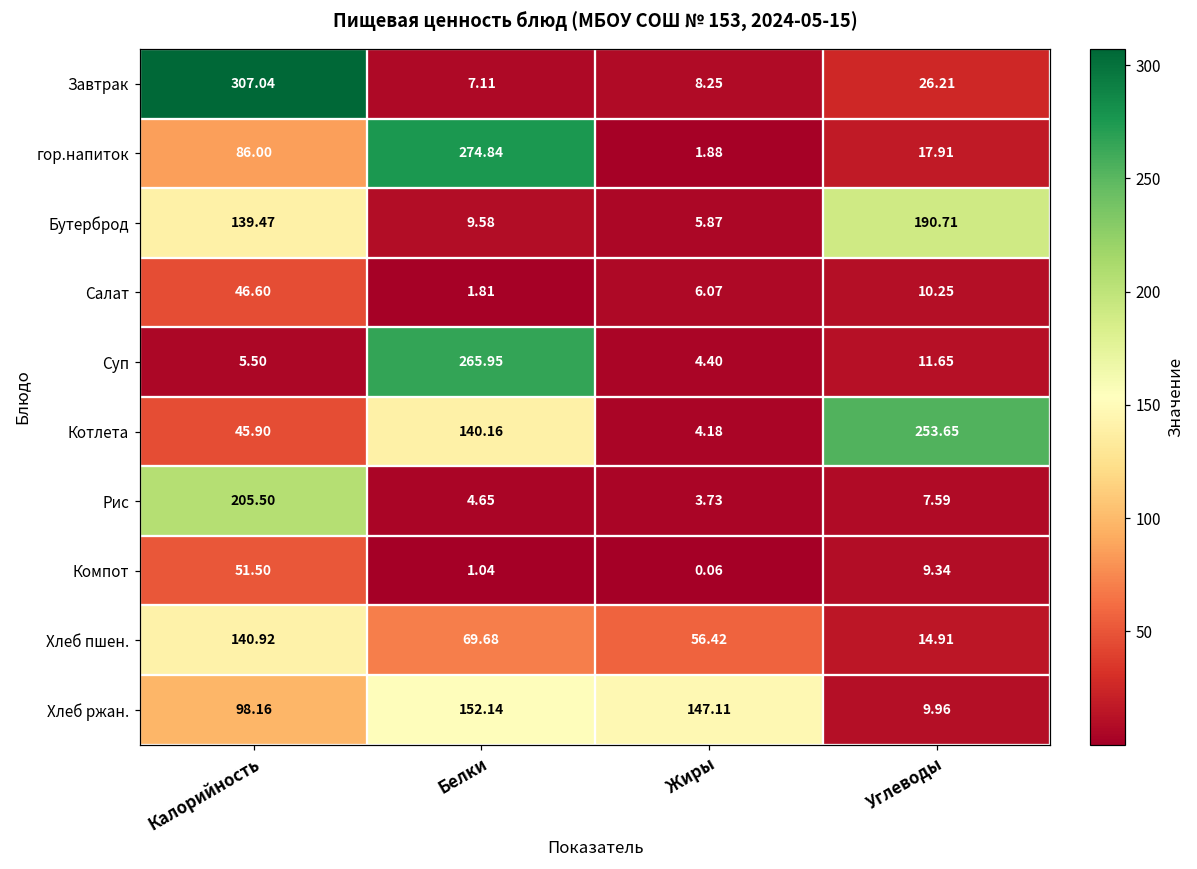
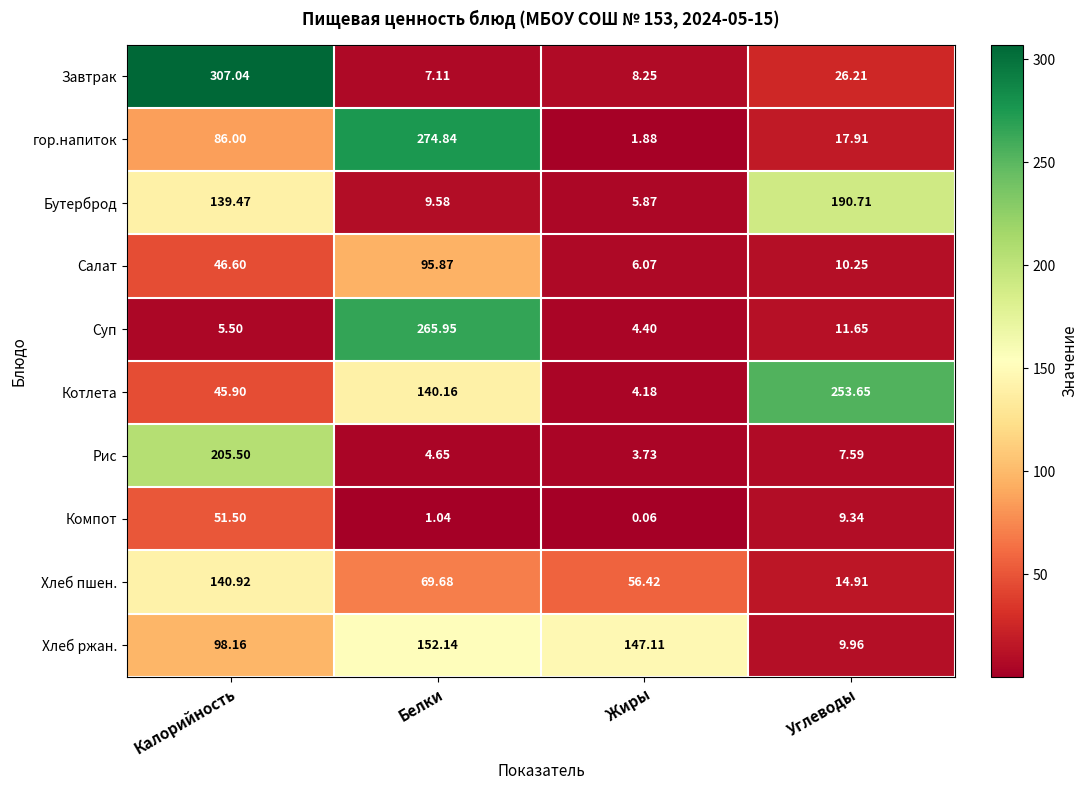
  {
    "Завтрак": {
      "Калорийность": 307.04,
      "Белки": 7.11,
      "Жиры": 8.25,
      "Углеводы": 26.21
    },
    "гор.напиток": {
      "Калорийность": 86.00,
      "Белки": 274.84,
      "Жиры": 1.88,
      "Углеводы": 17.91
    },
    "Бутерброд": {
      "Калорийность": 139.47,
      "Белки": 9.58,
      "Жиры": 5.87,
      "Углеводы": 190.71
    },
    "Салат": {
      "Калорийность": 46.60,
-     "Белки": 1.81,
+     "Белки": 95.87,
      "Жиры": 6.07,
      "Углеводы": 10.25
    },
    "Суп": {
      "Калорийность": 5.50,
      "Белки": 265.95,
      "Жиры": 4.40,
      "Углеводы": 11.65
    },
    "Котлета": {
      "Калорийность": 45.90,
      "Белки": 140.16,
      "Жиры": 4.18,
      "Углеводы": 253.65
    },
    "Рис": {
      "Калорийность": 205.50,
      "Белки": 4.65,
      "Жиры": 3.73,
      "Углеводы": 7.59
    },
    "Компот": {
      "Калорийность": 51.50,
      "Белки": 1.04,
      "Жиры": 0.06,
      "Углеводы": 9.34
    },
    "Хлеб пшен.": {
      "Калорийность": 140.92,
      "Белки": 69.68,
      "Жиры": 56.42,
      "Углеводы": 14.91
    },
    "Хлеб ржан.": {
      "Калорийность": 98.16,
      "Белки": 152.14,
      "Жиры": 147.11,
      "Углеводы": 9.96
    }
  }
